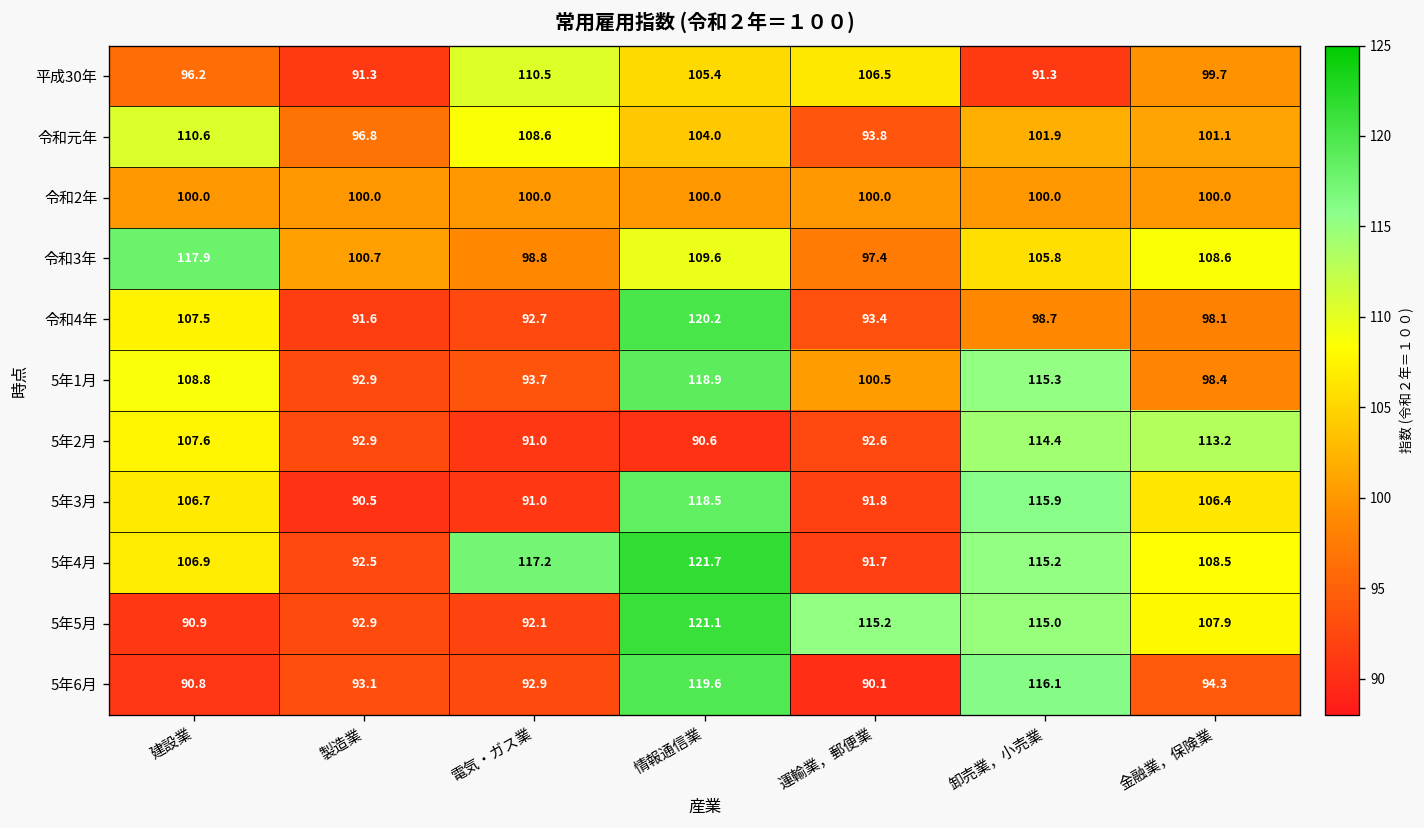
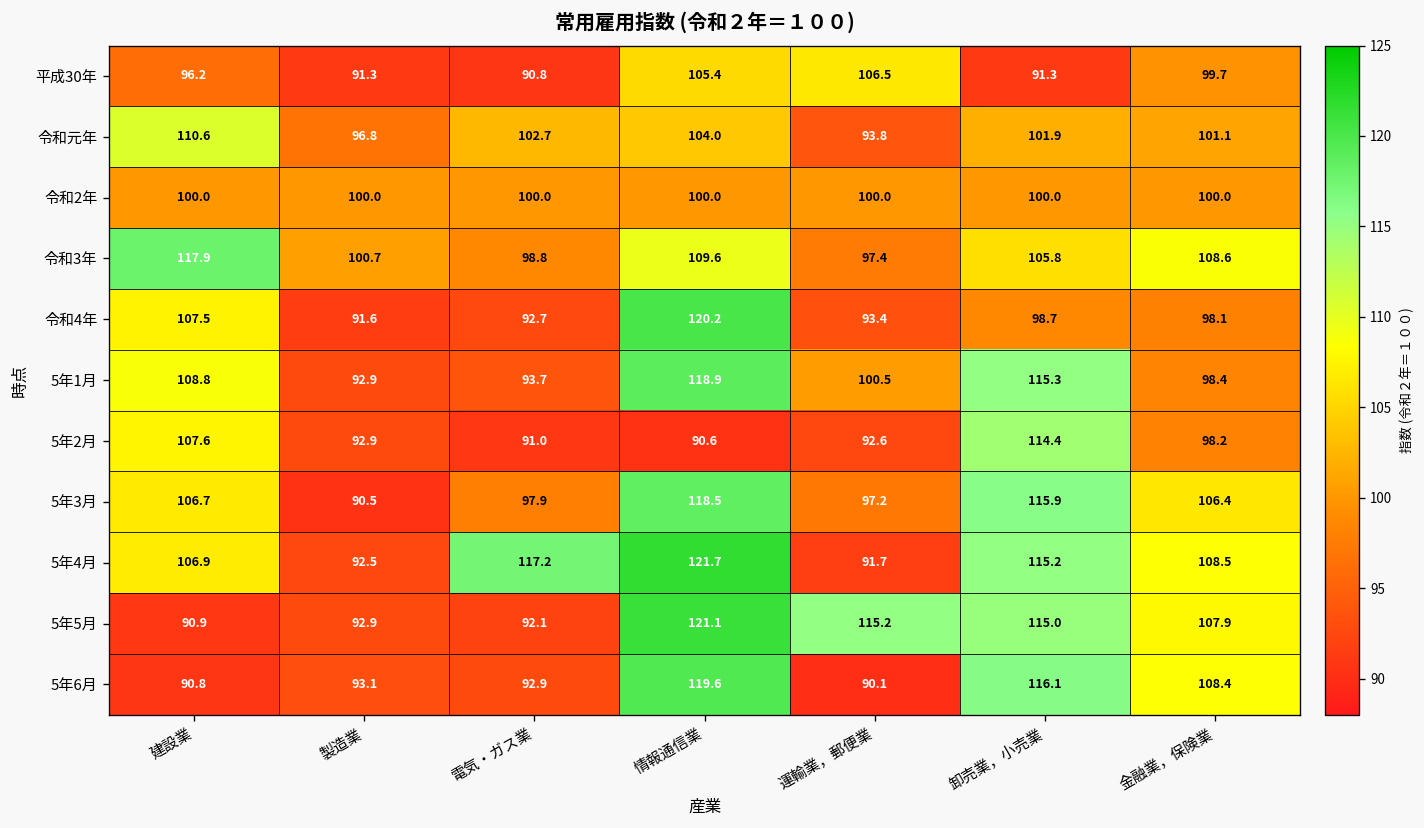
  {
    "平成30年": {
      "建設業": 96.2,
      "製造業": 91.3,
-     "電気・ガス業": 110.5,
+     "電気・ガス業": 90.8,
      "情報通信業": 105.4,
      "運輸業，郵便業": 106.5,
      "卸売業，小売業": 91.3,
      "金融業，保険業": 99.7
    },
    "令和元年": {
      "建設業": 110.6,
      "製造業": 96.8,
-     "電気・ガス業": 108.6,
+     "電気・ガス業": 102.7,
      "情報通信業": 104.0,
      "運輸業，郵便業": 93.8,
      "卸売業，小売業": 101.9,
      "金融業，保険業": 101.1
    },
    "令和2年": {
      "建設業": 100.0,
      "製造業": 100.0,
      "電気・ガス業": 100.0,
      "情報通信業": 100.0,
      "運輸業，郵便業": 100.0,
      "卸売業，小売業": 100.0,
      "金融業，保険業": 100.0
    },
    "令和3年": {
      "建設業": 117.9,
      "製造業": 100.7,
      "電気・ガス業": 98.8,
      "情報通信業": 109.6,
      "運輸業，郵便業": 97.4,
      "卸売業，小売業": 105.8,
      "金融業，保険業": 108.6
    },
    "令和4年": {
      "建設業": 107.5,
      "製造業": 91.6,
      "電気・ガス業": 92.7,
      "情報通信業": 120.2,
      "運輸業，郵便業": 93.4,
      "卸売業，小売業": 98.7,
      "金融業，保険業": 98.1
    },
    "5年1月": {
      "建設業": 108.8,
      "製造業": 92.9,
      "電気・ガス業": 93.7,
      "情報通信業": 118.9,
      "運輸業，郵便業": 100.5,
      "卸売業，小売業": 115.3,
      "金融業，保険業": 98.4
    },
    "5年2月": {
      "建設業": 107.6,
      "製造業": 92.9,
      "電気・ガス業": 91.0,
      "情報通信業": 90.6,
      "運輸業，郵便業": 92.6,
      "卸売業，小売業": 114.4,
-     "金融業，保険業": 113.2
+     "金融業，保険業": 98.2
    },
    "5年3月": {
      "建設業": 106.7,
      "製造業": 90.5,
-     "電気・ガス業": 91.0,
+     "電気・ガス業": 97.9,
      "情報通信業": 118.5,
-     "運輸業，郵便業": 91.8,
+     "運輸業，郵便業": 97.2,
      "卸売業，小売業": 115.9,
      "金融業，保険業": 106.4
    },
    "5年4月": {
      "建設業": 106.9,
      "製造業": 92.5,
      "電気・ガス業": 117.2,
      "情報通信業": 121.7,
      "運輸業，郵便業": 91.7,
      "卸売業，小売業": 115.2,
      "金融業，保険業": 108.5
    },
    "5年5月": {
      "建設業": 90.9,
      "製造業": 92.9,
      "電気・ガス業": 92.1,
      "情報通信業": 121.1,
      "運輸業，郵便業": 115.2,
      "卸売業，小売業": 115.0,
      "金融業，保険業": 107.9
    },
    "5年6月": {
      "建設業": 90.8,
      "製造業": 93.1,
      "電気・ガス業": 92.9,
      "情報通信業": 119.6,
      "運輸業，郵便業": 90.1,
      "卸売業，小売業": 116.1,
-     "金融業，保険業": 94.3
+     "金融業，保険業": 108.4
    }
  }
